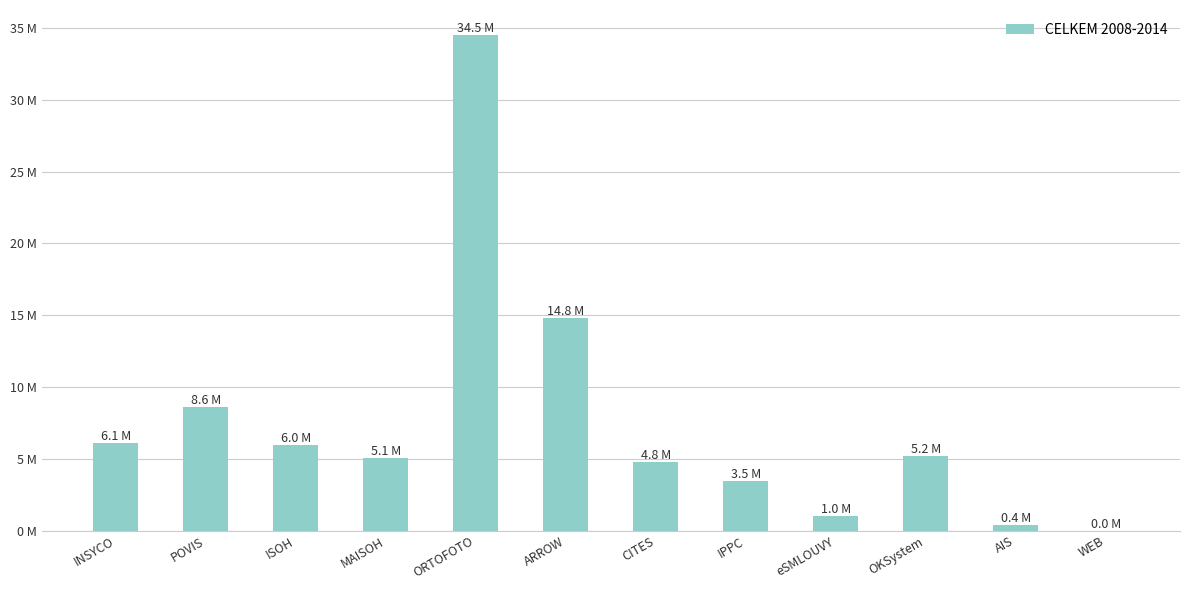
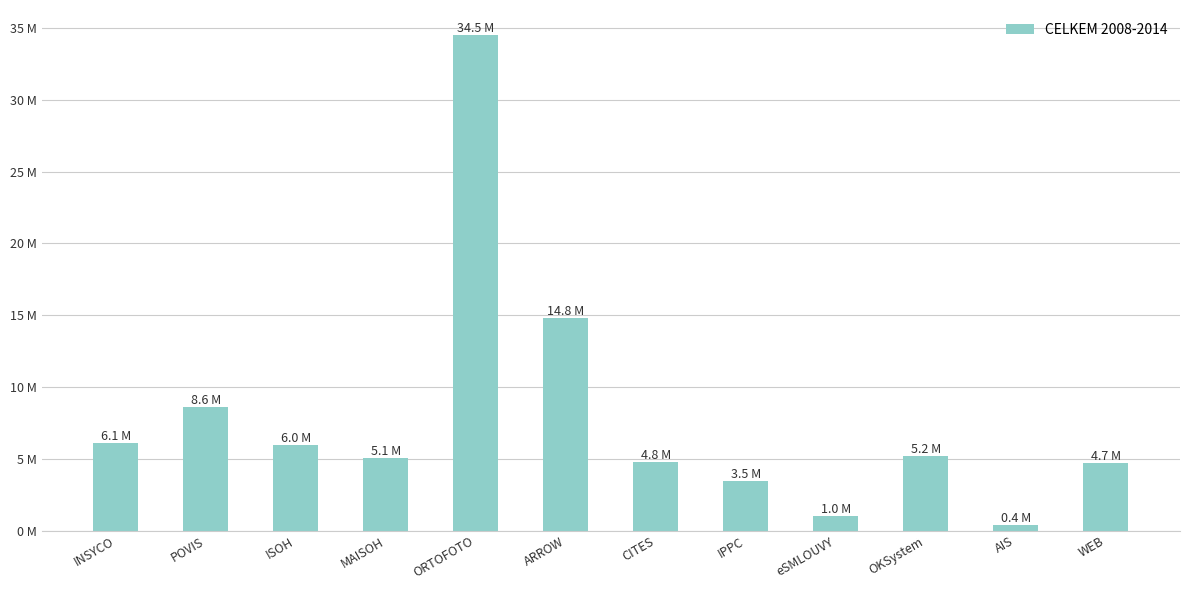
  {
-   "WEB": 0.0
+   "WEB": 4.7
  }
